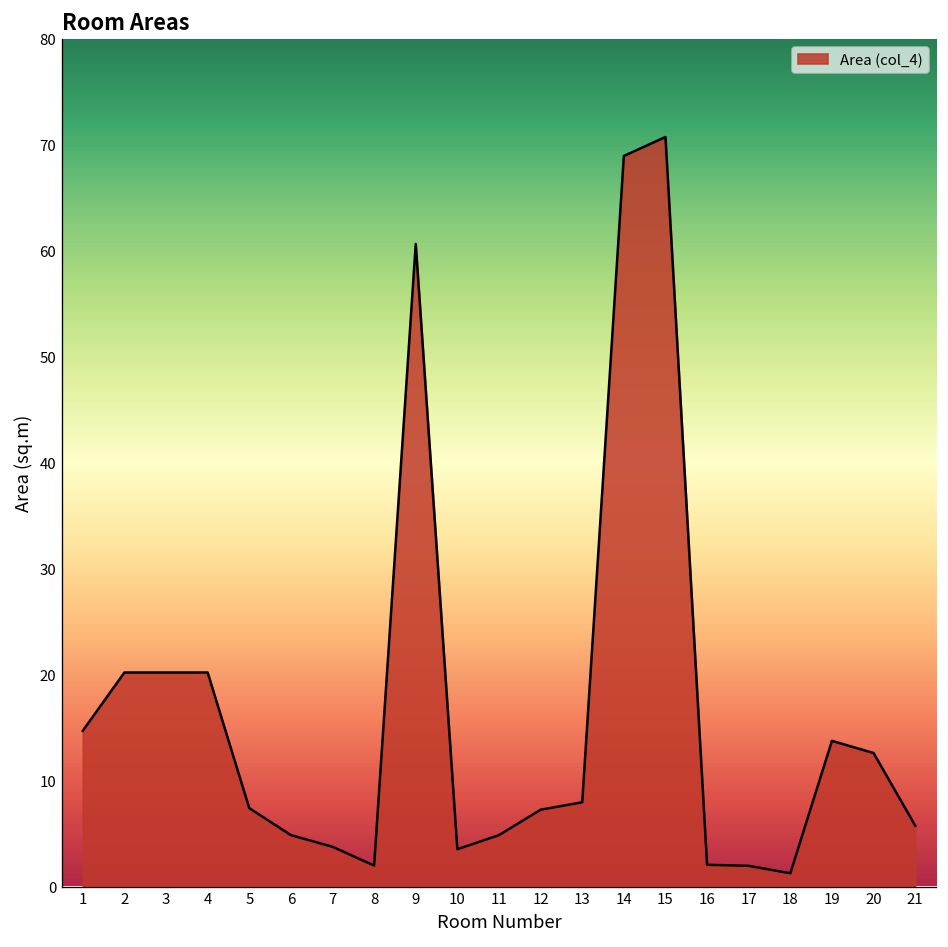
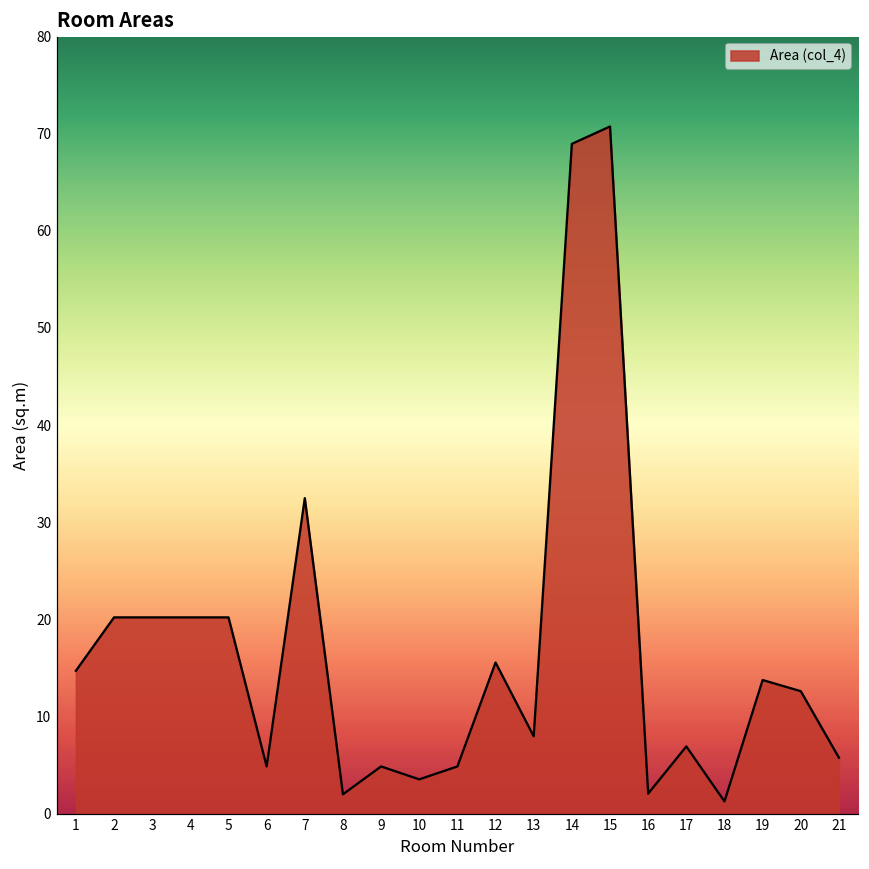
  {
    "1": 15,
    "2": 20,
    "3": 20,
    "4": 20,
-   "5": 7,
+   "5": 20,
    "6": 5,
-   "7": 4,
+   "7": 32,
    "8": 2,
-   "9": 61,
+   "9": 5,
    "10": 4,
    "11": 5,
-   "12": 7,
+   "12": 16,
    "13": 8,
    "14": 69,
    "15": 71,
    "16": 2,
-   "17": 2,
+   "17": 7,
    "18": 1,
    "19": 14,
    "20": 13,
    "21": 6
  }
